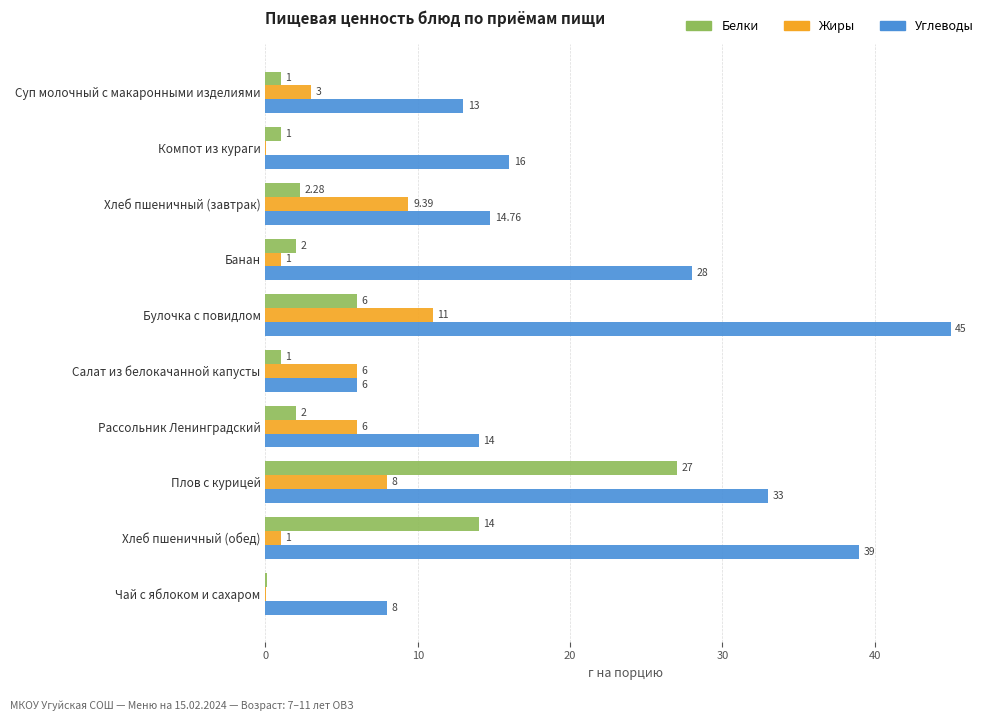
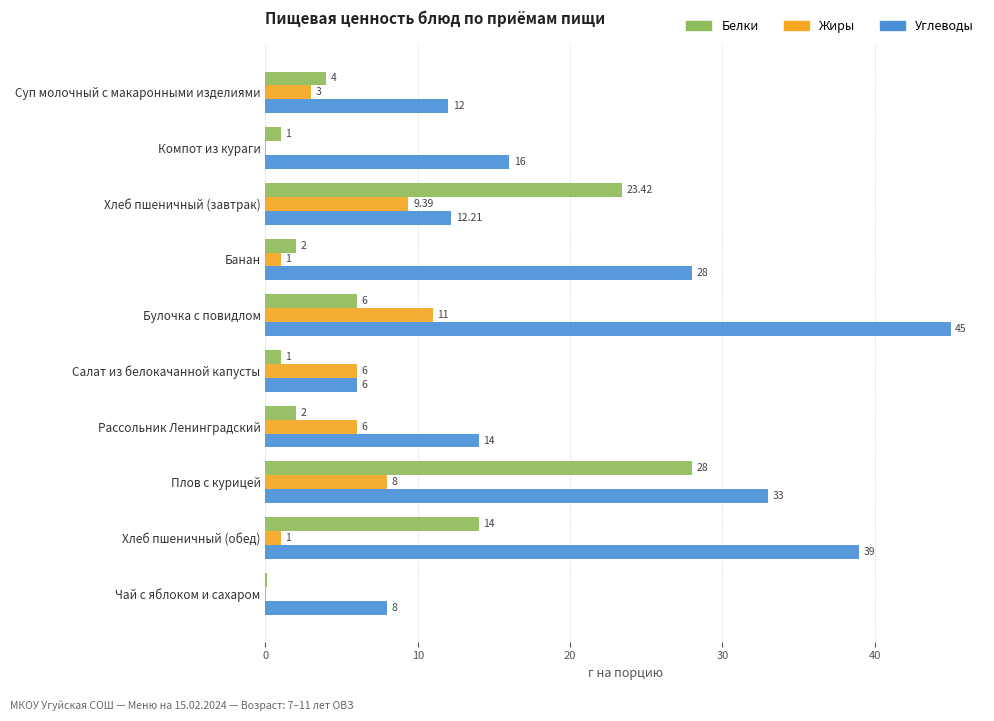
  {
    "Белки": {
-     "Суп молочный с макаронными изделиями": 1,
+     "Суп молочный с макаронными изделиями": 4,
      "Компот из кураги": 1,
-     "Хлеб пшеничный (завтрак)": 2.28,
+     "Хлеб пшеничный (завтрак)": 23.42,
      "Банан": 2,
      "Булочка с повидлом": 6,
      "Салат из белокачанной капусты": 1,
      "Рассольник Ленинградский": 2,
-     "Плов с курицей": 27,
+     "Плов с курицей": 28,
      "Хлеб пшеничный (обед)": 14
    },
    "Жиры": {
      "Суп молочный с макаронными изделиями": 3,
      "Хлеб пшеничный (завтрак)": 9.39,
      "Банан": 1,
      "Булочка с повидлом": 11,
      "Салат из белокачанной капусты": 6,
      "Рассольник Ленинградский": 6,
      "Плов с курицей": 8,
      "Хлеб пшеничный (обед)": 1
    },
    "Углеводы": {
-     "Суп молочный с макаронными изделиями": 13,
+     "Суп молочный с макаронными изделиями": 12,
      "Компот из кураги": 16,
-     "Хлеб пшеничный (завтрак)": 14.76,
+     "Хлеб пшеничный (завтрак)": 12.21,
      "Банан": 28,
      "Булочка с повидлом": 45,
      "Салат из белокачанной капусты": 6,
      "Рассольник Ленинградский": 14,
      "Плов с курицей": 33,
      "Хлеб пшеничный (обед)": 39,
      "Чай с яблоком и сахаром": 8
    }
  }
